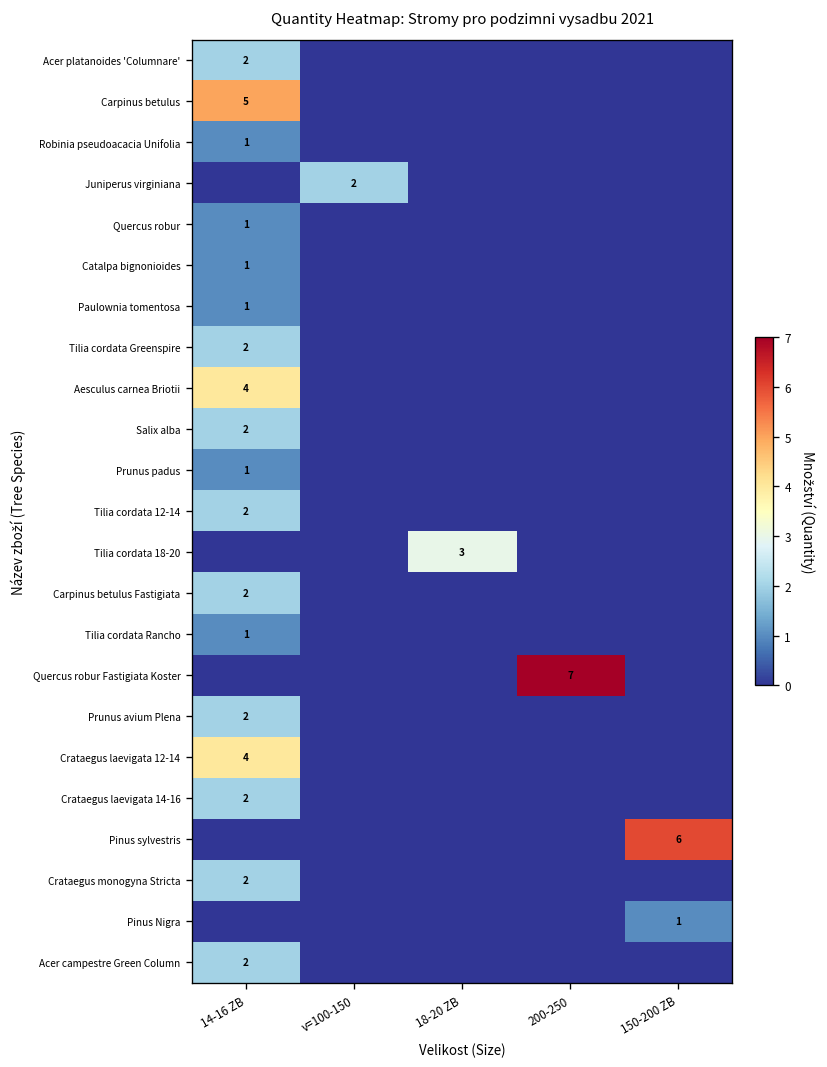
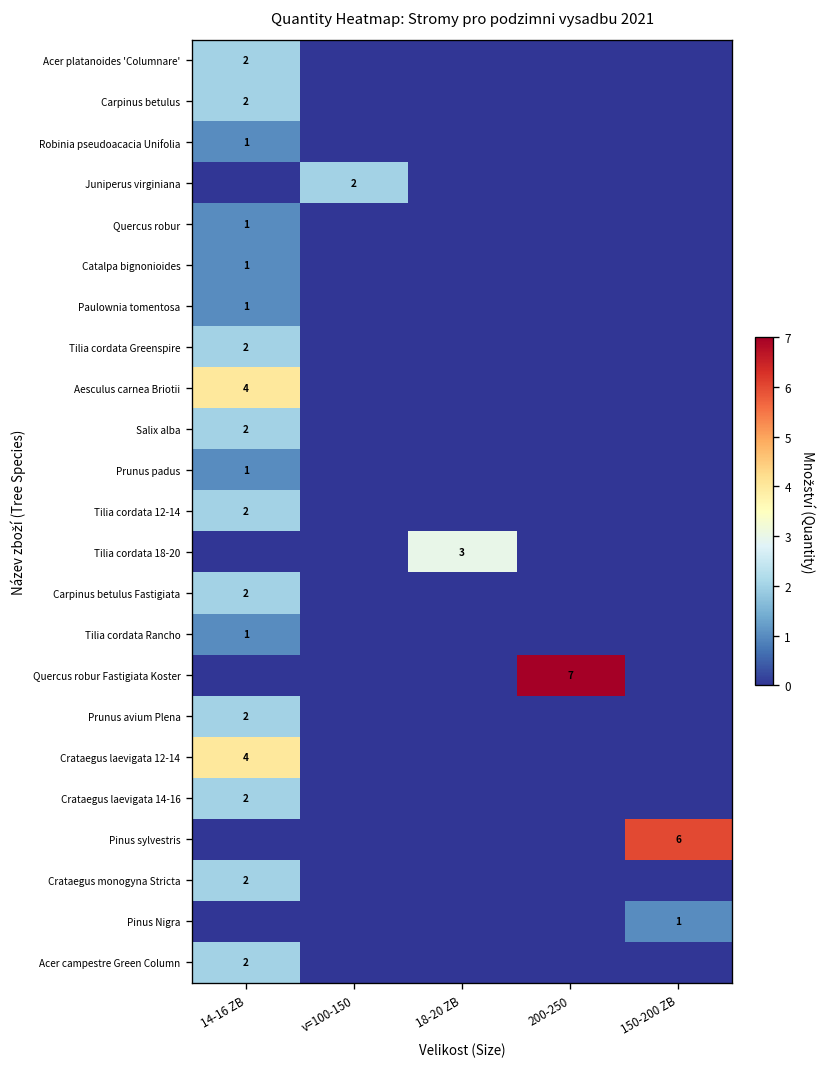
  {
    "Acer platanoides 'Columnare'": {
      "14-16 ZB": 2
    },
    "Carpinus betulus": {
-     "14-16 ZB": 5
+     "14-16 ZB": 2
    },
    "Robinia pseudoacacia Unifolia": {
      "14-16 ZB": 1
    },
    "Juniperus virginiana": {
      "v=100-150": 2
    },
    "Quercus robur": {
      "14-16 ZB": 1
    },
    "Catalpa bignonioides": {
      "14-16 ZB": 1
    },
    "Paulownia tomentosa": {
      "14-16 ZB": 1
    },
    "Tilia cordata Greenspire": {
      "14-16 ZB": 2
    },
    "Aesculus carnea Briotii": {
      "14-16 ZB": 4
    },
    "Salix alba": {
      "14-16 ZB": 2
    },
    "Prunus padus": {
      "14-16 ZB": 1
    },
    "Tilia cordata 12-14": {
      "14-16 ZB": 2
    },
    "Tilia cordata 18-20": {
      "18-20 ZB": 3
    },
    "Carpinus betulus Fastigiata": {
      "14-16 ZB": 2
    },
    "Tilia cordata Rancho": {
      "14-16 ZB": 1
    },
    "Quercus robur Fastigiata Koster": {
      "200-250": 7
    },
    "Prunus avium Plena": {
      "14-16 ZB": 2
    },
    "Crataegus laevigata 12-14": {
      "14-16 ZB": 4
    },
    "Crataegus laevigata 14-16": {
      "14-16 ZB": 2
    },
    "Pinus sylvestris": {
      "150-200 ZB": 6
    },
    "Crataegus monogyna Stricta": {
      "14-16 ZB": 2
    },
    "Pinus Nigra": {
      "150-200 ZB": 1
    },
    "Acer campestre Green Column": {
      "14-16 ZB": 2
    }
  }
